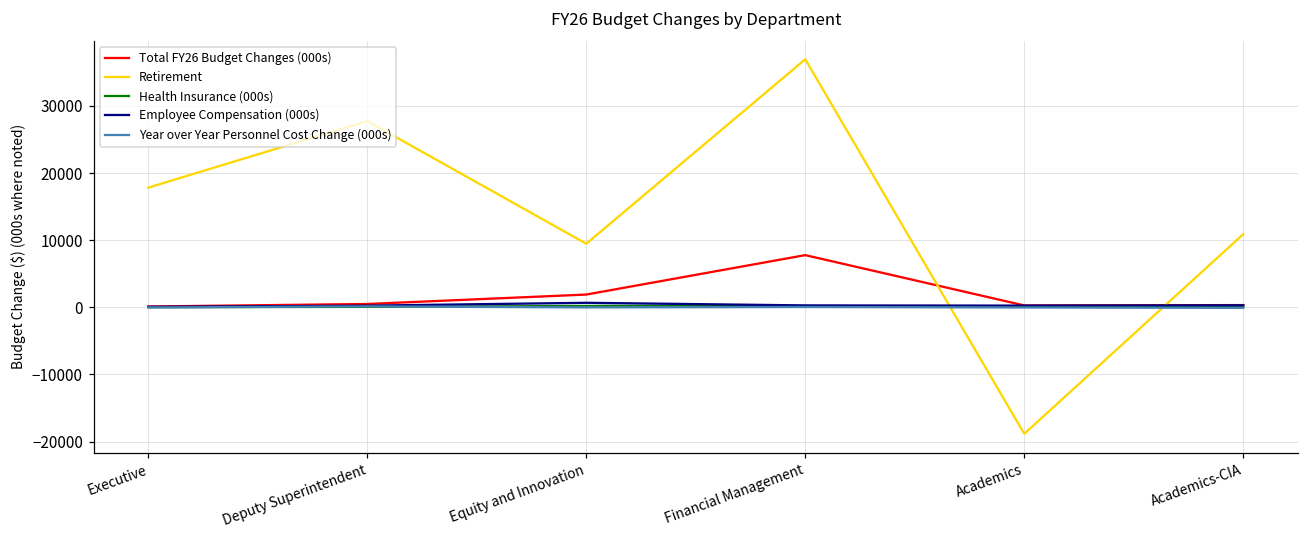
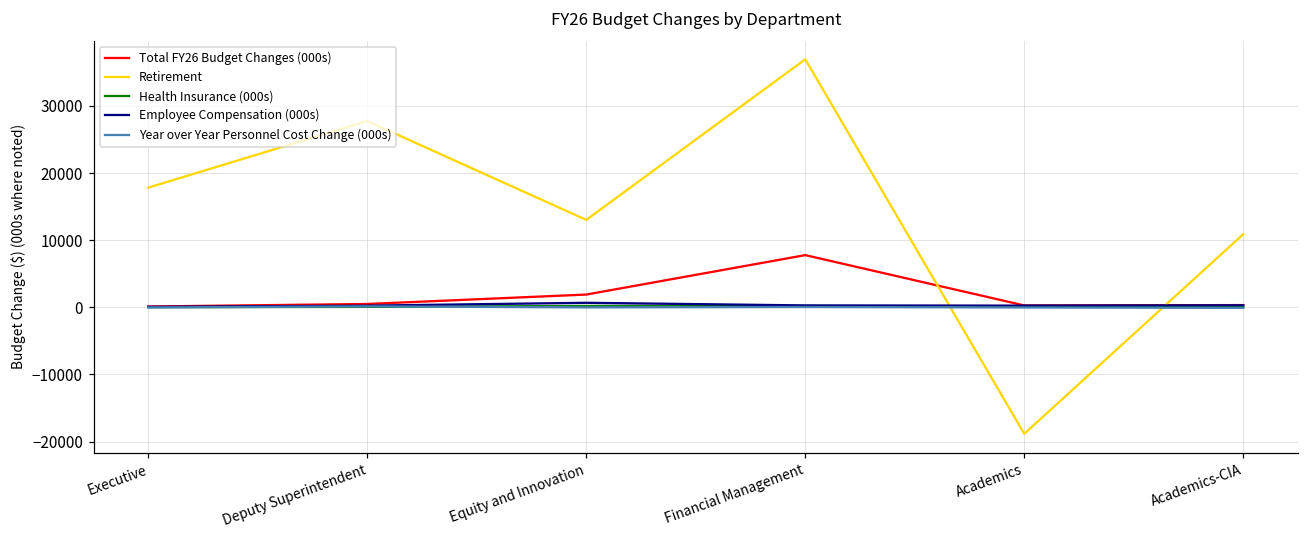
  {
    "Total FY26 Budget Changes (000s)": {
      "Equity and Innovation": 2000,
      "Financial Management": 8000
    },
    "Retirement": {
      "Executive": 18000,
-     "Equity and Innovation": 9000,
+     "Equity and Innovation": 13000,
      "Financial Management": 37000,
      "Academics": -19000,
      "Academics-CIA": 11000
    },
    "Employee Compensation (000s)": {
      "Equity and Innovation": 1000
    }
  }
